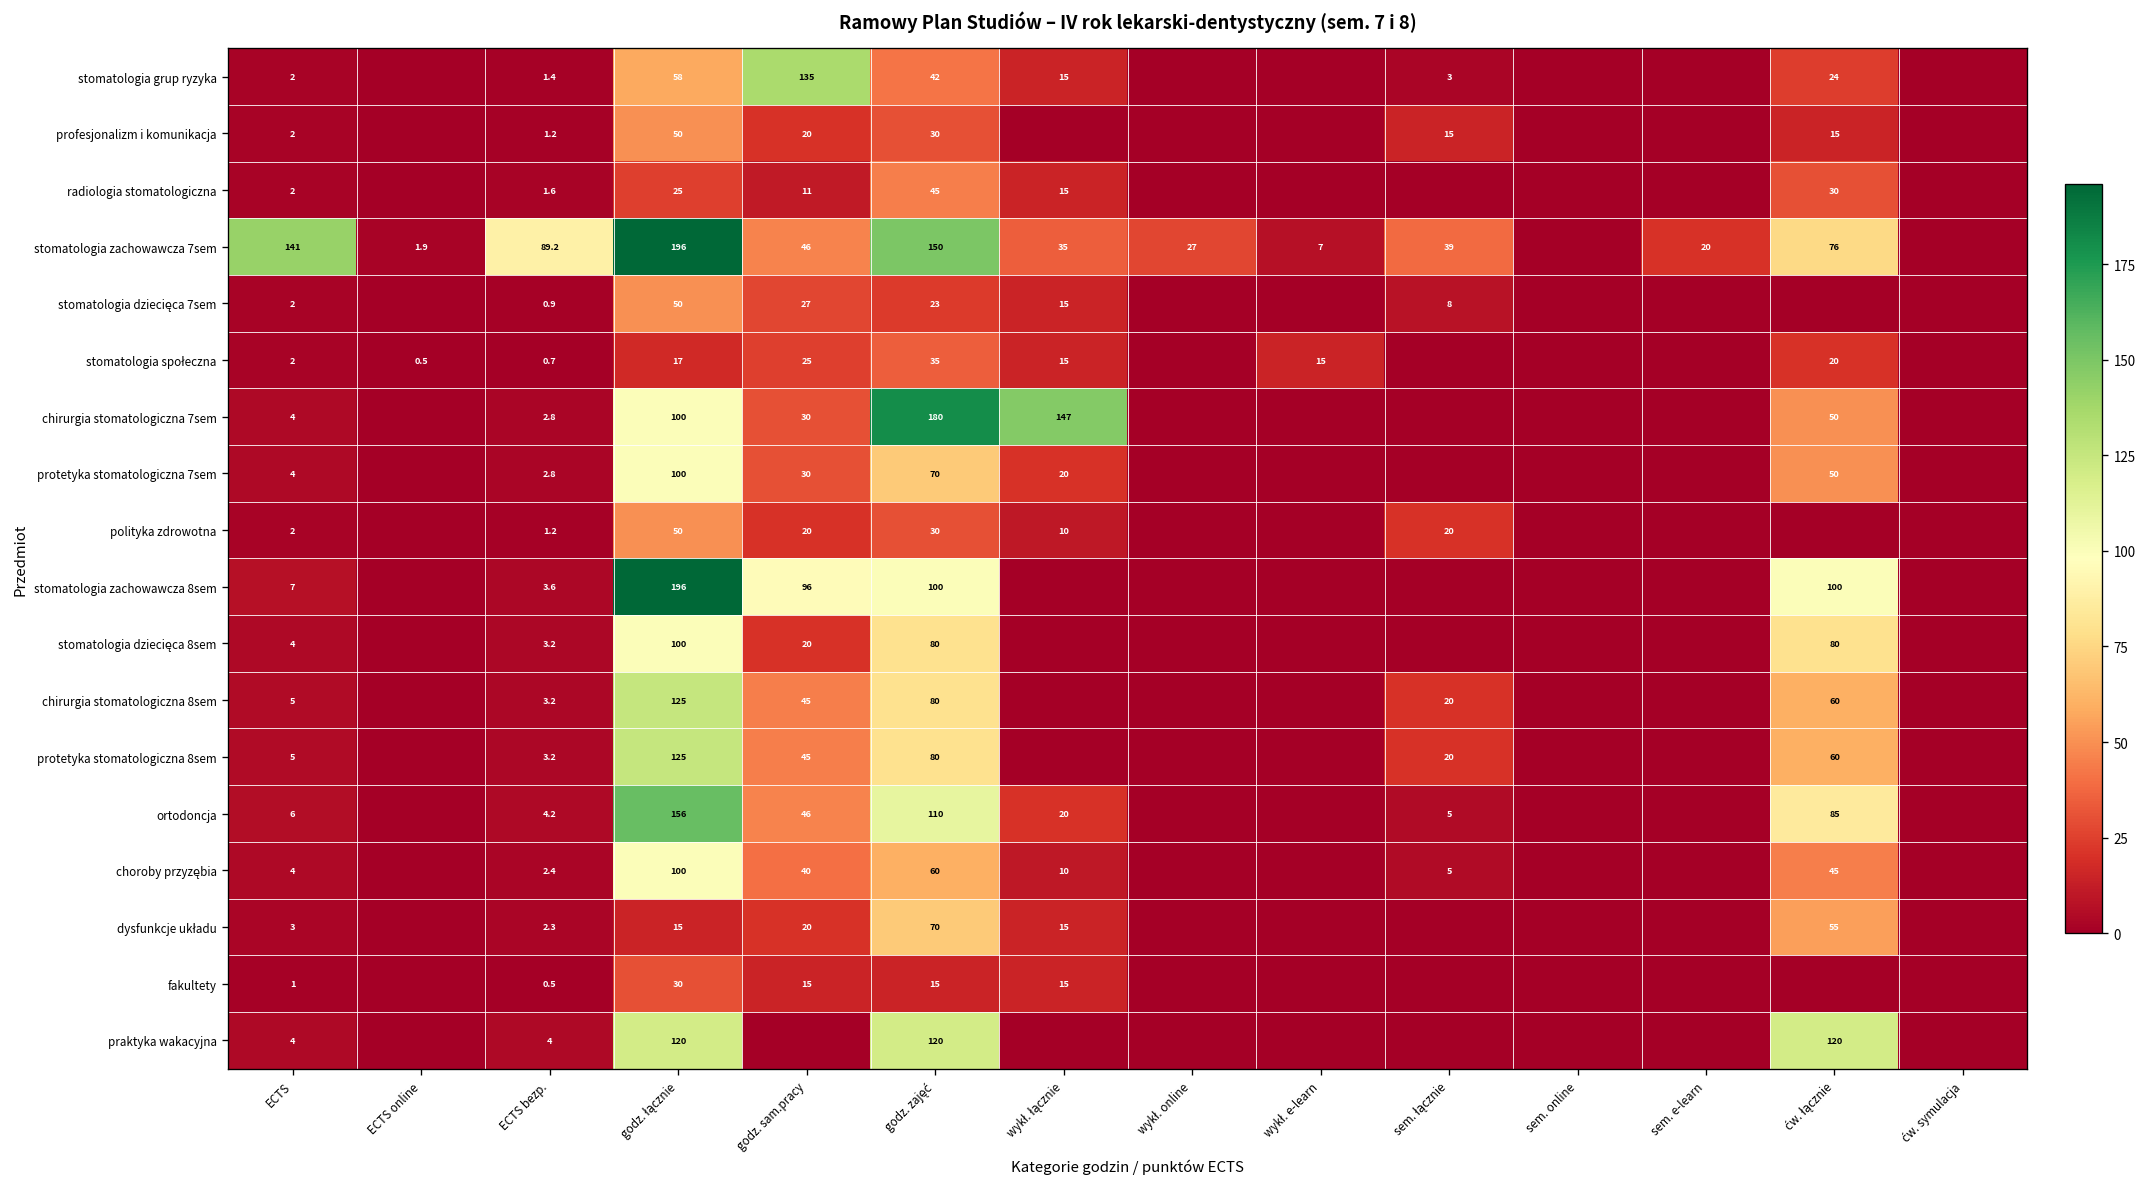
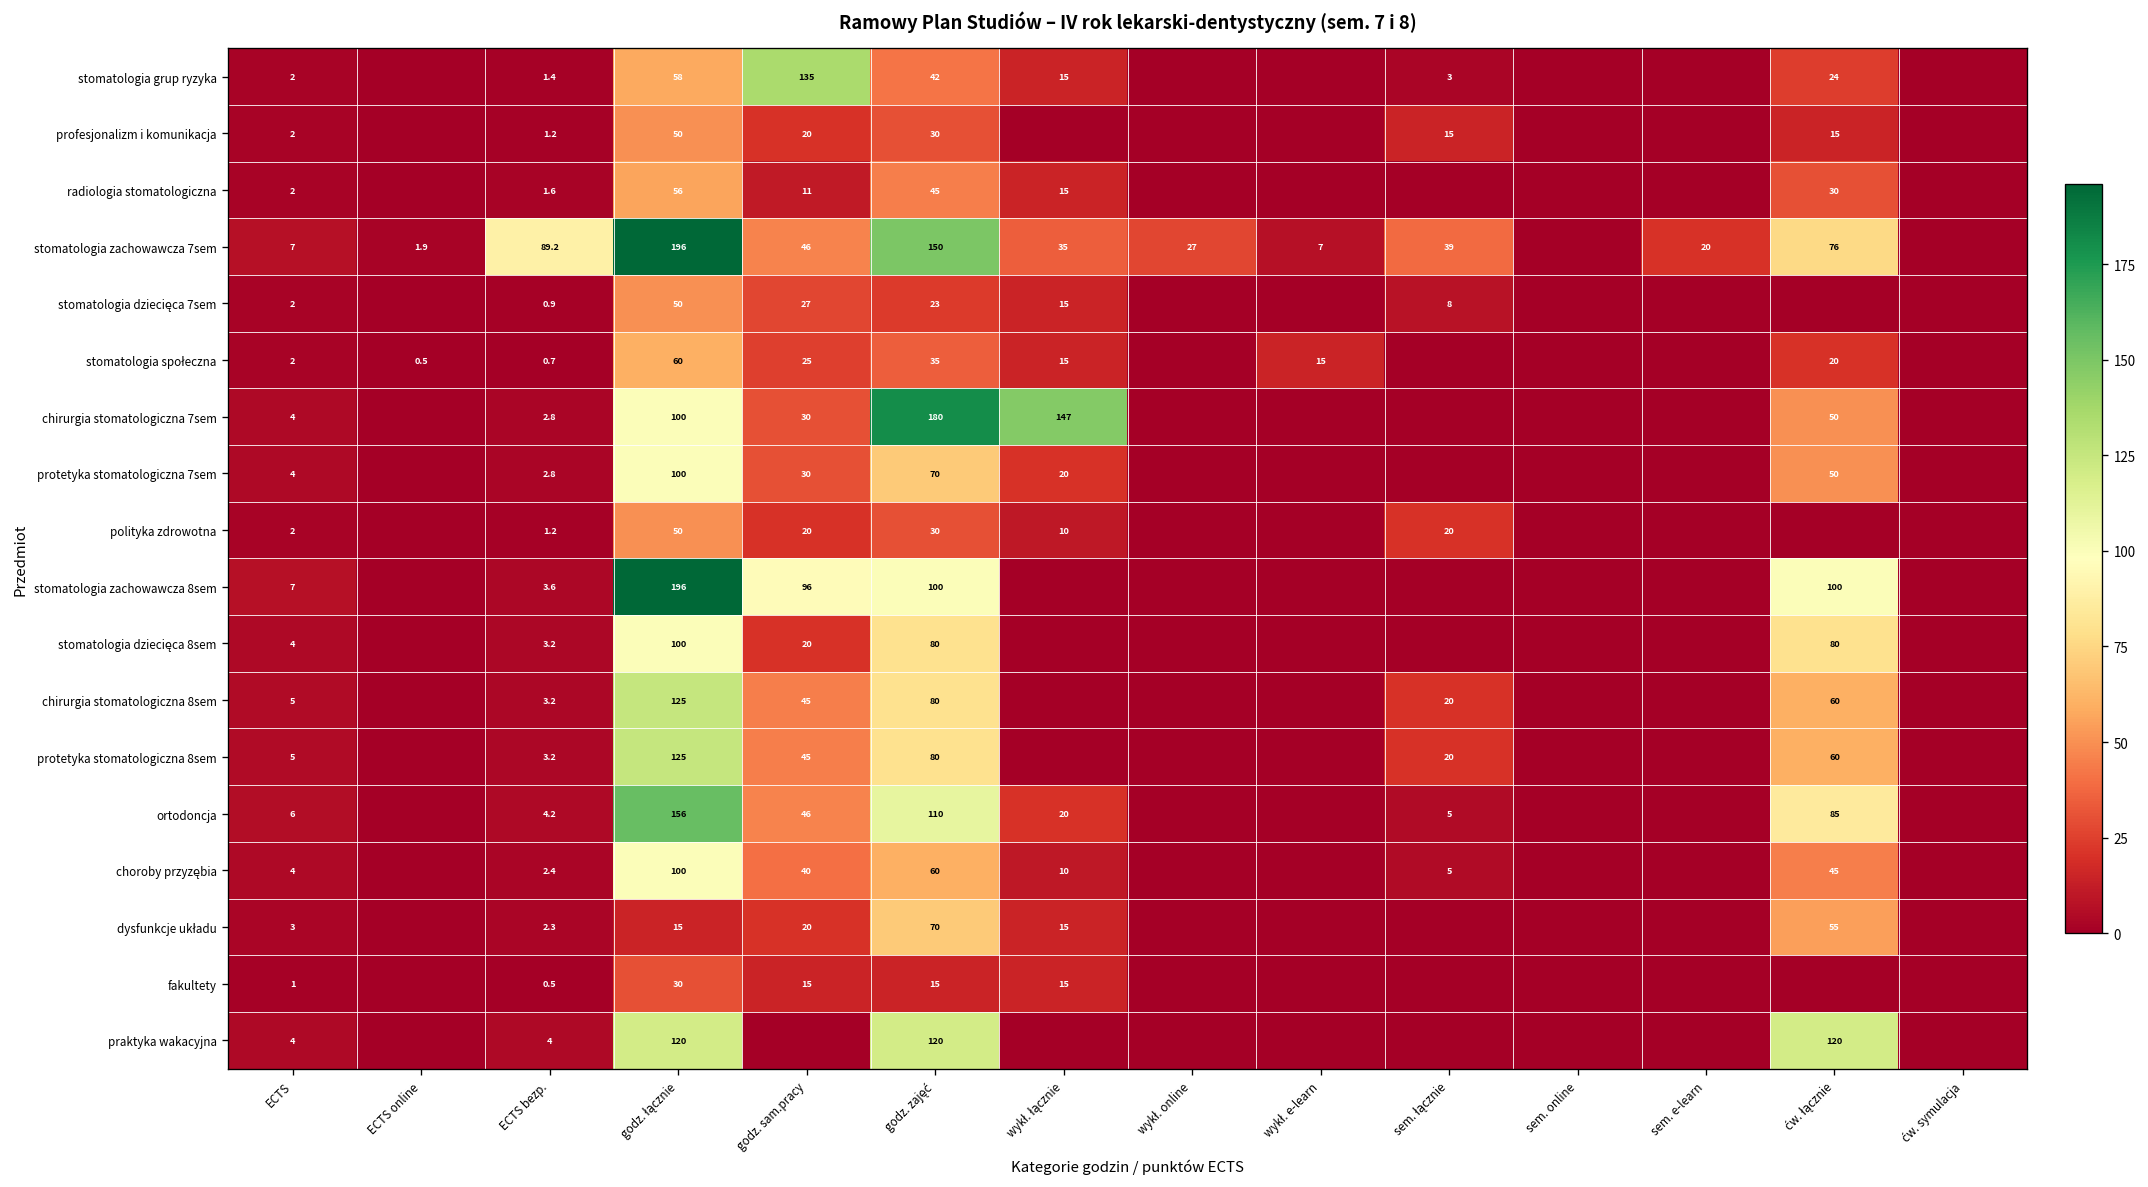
  {
    "stomatologia grup ryzyka": {
      "ECTS": 2,
      "ECTS bezp.": 1.4,
      "godz. łącznie": 58,
      "godz. sam.pracy": 135,
      "godz. zajęć": 42,
      "wykł. łącznie": 15,
      "sem. łącznie": 3,
      "ćw. łącznie": 24
    },
    "profesjonalizm i komunikacja": {
      "ECTS": 2,
      "ECTS bezp.": 1.2,
      "godz. łącznie": 50,
      "godz. sam.pracy": 20,
      "godz. zajęć": 30,
      "sem. łącznie": 15,
      "ćw. łącznie": 15
    },
    "radiologia stomatologiczna": {
      "ECTS": 2,
      "ECTS bezp.": 1.6,
-     "godz. łącznie": 25,
+     "godz. łącznie": 56,
      "godz. sam.pracy": 11,
      "godz. zajęć": 45,
      "wykł. łącznie": 15,
      "ćw. łącznie": 30
    },
    "stomatologia zachowawcza 7sem": {
-     "ECTS": 141,
+     "ECTS": 7,
      "ECTS online": 1.9,
      "ECTS bezp.": 89.2,
      "godz. łącznie": 196,
      "godz. sam.pracy": 46,
      "godz. zajęć": 150,
      "wykł. łącznie": 35,
      "wykł. online": 27,
      "wykł. e-learn": 7,
      "sem. łącznie": 39,
      "sem. e-learn": 20,
      "ćw. łącznie": 76
    },
    "stomatologia dziecięca 7sem": {
      "ECTS": 2,
      "ECTS bezp.": 0.9,
      "godz. łącznie": 50,
      "godz. sam.pracy": 27,
      "godz. zajęć": 23,
      "wykł. łącznie": 15,
      "sem. łącznie": 8
    },
    "stomatologia społeczna": {
      "ECTS": 2,
      "ECTS online": 0.5,
      "ECTS bezp.": 0.7,
-     "godz. łącznie": 17,
+     "godz. łącznie": 60,
      "godz. sam.pracy": 25,
      "godz. zajęć": 35,
      "wykł. łącznie": 15,
      "wykł. e-learn": 15,
      "ćw. łącznie": 20
    },
    "chirurgia stomatologiczna 7sem": {
      "ECTS": 4,
      "ECTS bezp.": 2.8,
      "godz. łącznie": 100,
      "godz. sam.pracy": 30,
      "godz. zajęć": 180,
      "wykł. łącznie": 147,
      "ćw. łącznie": 50
    },
    "protetyka stomatologiczna 7sem": {
      "ECTS": 4,
      "ECTS bezp.": 2.8,
      "godz. łącznie": 100,
      "godz. sam.pracy": 30,
      "godz. zajęć": 70,
      "wykł. łącznie": 20,
      "ćw. łącznie": 50
    },
    "polityka zdrowotna": {
      "ECTS": 2,
      "ECTS bezp.": 1.2,
      "godz. łącznie": 50,
      "godz. sam.pracy": 20,
      "godz. zajęć": 30,
      "wykł. łącznie": 10,
      "sem. łącznie": 20
    },
    "stomatologia zachowawcza 8sem": {
      "ECTS": 7,
      "ECTS bezp.": 3.6,
      "godz. łącznie": 196,
      "godz. sam.pracy": 96,
      "godz. zajęć": 100,
      "ćw. łącznie": 100
    },
    "stomatologia dziecięca 8sem": {
      "ECTS": 4,
      "ECTS bezp.": 3.2,
      "godz. łącznie": 100,
      "godz. sam.pracy": 20,
      "godz. zajęć": 80,
      "ćw. łącznie": 80
    },
    "chirurgia stomatologiczna 8sem": {
      "ECTS": 5,
      "ECTS bezp.": 3.2,
      "godz. łącznie": 125,
      "godz. sam.pracy": 45,
      "godz. zajęć": 80,
      "sem. łącznie": 20,
      "ćw. łącznie": 60
    },
    "protetyka stomatologiczna 8sem": {
      "ECTS": 5,
      "ECTS bezp.": 3.2,
      "godz. łącznie": 125,
      "godz. sam.pracy": 45,
      "godz. zajęć": 80,
      "sem. łącznie": 20,
      "ćw. łącznie": 60
    },
    "ortodoncja": {
      "ECTS": 6,
      "ECTS bezp.": 4.2,
      "godz. łącznie": 156,
      "godz. sam.pracy": 46,
      "godz. zajęć": 110,
      "wykł. łącznie": 20,
      "sem. łącznie": 5,
      "ćw. łącznie": 85
    },
    "choroby przyzębia": {
      "ECTS": 4,
      "ECTS bezp.": 2.4,
      "godz. łącznie": 100,
      "godz. sam.pracy": 40,
      "godz. zajęć": 60,
      "wykł. łącznie": 10,
      "sem. łącznie": 5,
      "ćw. łącznie": 45
    },
    "dysfunkcje układu": {
      "ECTS": 3,
      "ECTS bezp.": 2.3,
      "godz. łącznie": 15,
      "godz. sam.pracy": 20,
      "godz. zajęć": 70,
      "wykł. łącznie": 15,
      "ćw. łącznie": 55
    },
    "fakultety": {
      "ECTS": 1,
      "ECTS bezp.": 0.5,
      "godz. łącznie": 30,
      "godz. sam.pracy": 15,
      "godz. zajęć": 15,
      "wykł. łącznie": 15
    },
    "praktyka wakacyjna": {
      "ECTS": 4,
      "ECTS bezp.": 4,
      "godz. łącznie": 120,
      "godz. zajęć": 120,
      "ćw. łącznie": 120
    }
  }
